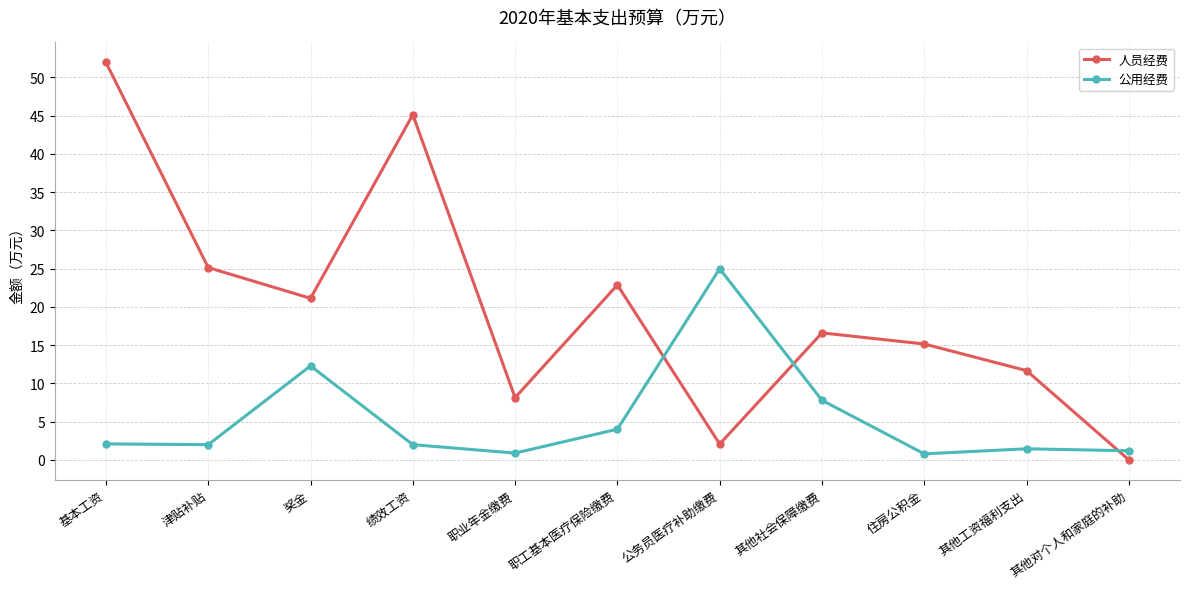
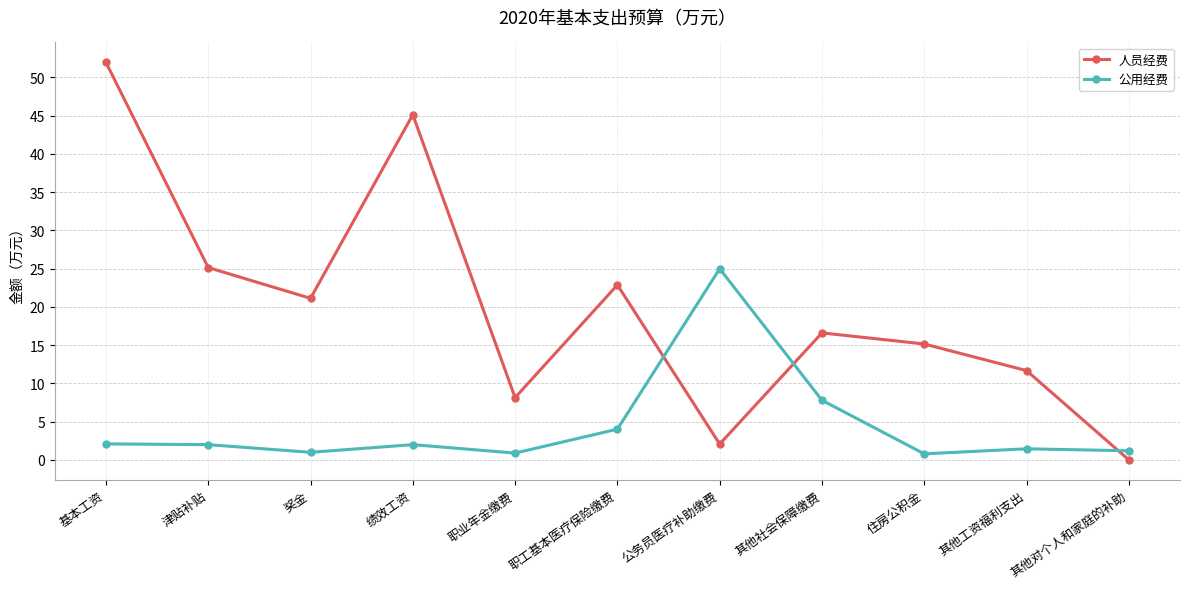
  {
    "人员经费": {
      "基本工资": 52,
      "津贴补贴": 25,
      "奖金": 21,
      "绩效工资": 45,
      "职业年金缴费": 8,
      "职工基本医疗保险缴费": 23,
      "公务员医疗补助缴费": 2,
      "其他社会保障缴费": 17,
      "住房公积金": 15,
      "其他工资福利支出": 12,
      "其他对个人和家庭的补助": 0
    },
    "公用经费": {
      "基本工资": 2,
      "津贴补贴": 2,
-     "奖金": 12,
+     "奖金": 1,
      "绩效工资": 2,
      "职业年金缴费": 1,
      "职工基本医疗保险缴费": 4,
      "公务员医疗补助缴费": 25,
      "其他社会保障缴费": 8,
      "住房公积金": 1,
      "其他工资福利支出": 1,
      "其他对个人和家庭的补助": 1
    }
  }
